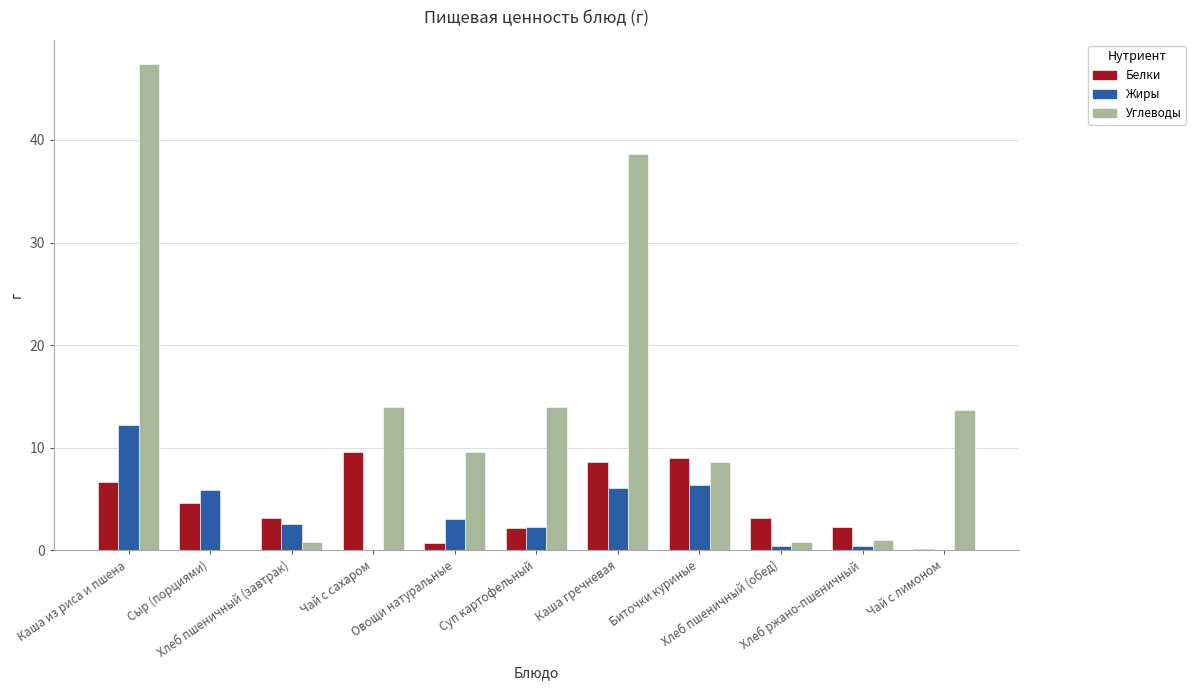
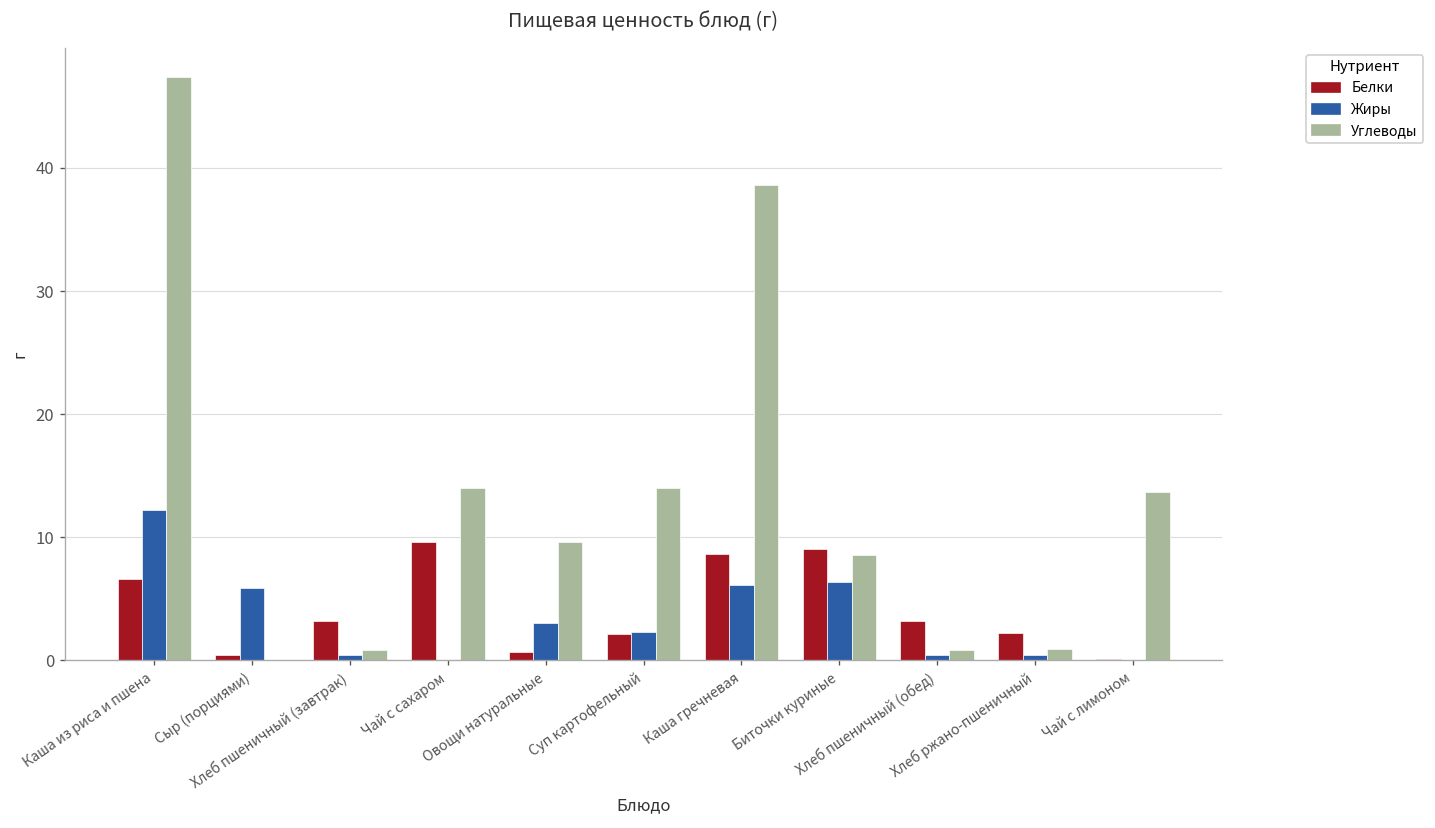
  {
    "Белки": {
      "Каша из риса и пшена": 6.6,
-     "Сыр (порциями)": 4.6,
+     "Сыр (порциями)": 0.4,
      "Хлеб пшеничный (завтрак)": 3.2,
      "Чай с сахаром": 9.6,
      "Овощи натуральные": 0.7,
      "Суп картофельный": 2.2,
      "Каша гречневая": 8.6,
      "Биточки куриные": 9.0,
      "Хлеб пшеничный (обед)": 3.2,
      "Хлеб ржано-пшеничный": 2.2
    },
    "Жиры": {
      "Каша из риса и пшена": 12.2,
      "Сыр (порциями)": 5.9,
-     "Хлеб пшеничный (завтрак)": 2.6,
+     "Хлеб пшеничный (завтрак)": 0.4,
      "Овощи натуральные": 3.0,
      "Суп картофельный": 2.3,
      "Каша гречневая": 6.1,
      "Биточки куриные": 6.4,
      "Хлеб пшеничный (обед)": 0.4,
      "Хлеб ржано-пшеничный": 0.4
    },
    "Углеводы": {
      "Каша из риса и пшена": 47.4,
      "Сыр (порциями)": 0.0,
      "Хлеб пшеничный (завтрак)": 0.8,
      "Чай с сахаром": 14.0,
      "Овощи натуральные": 9.6,
      "Суп картофельный": 14.0,
      "Каша гречневая": 38.6,
      "Биточки куриные": 8.6,
      "Хлеб пшеничный (обед)": 0.8,
      "Хлеб ржано-пшеничный": 1.0,
      "Чай с лимоном": 13.7
    }
  }
